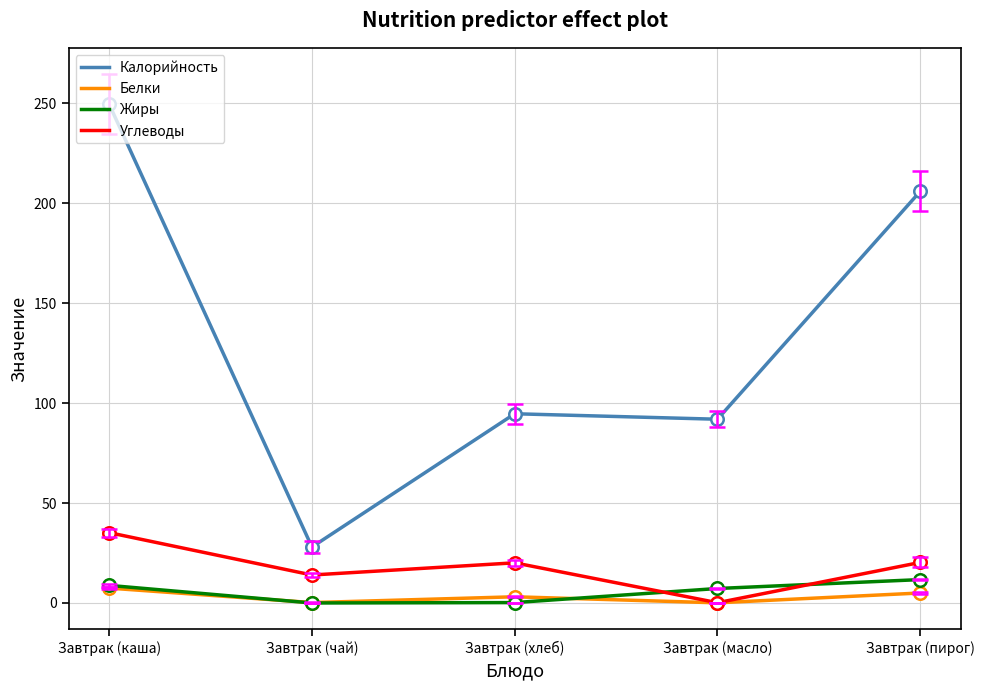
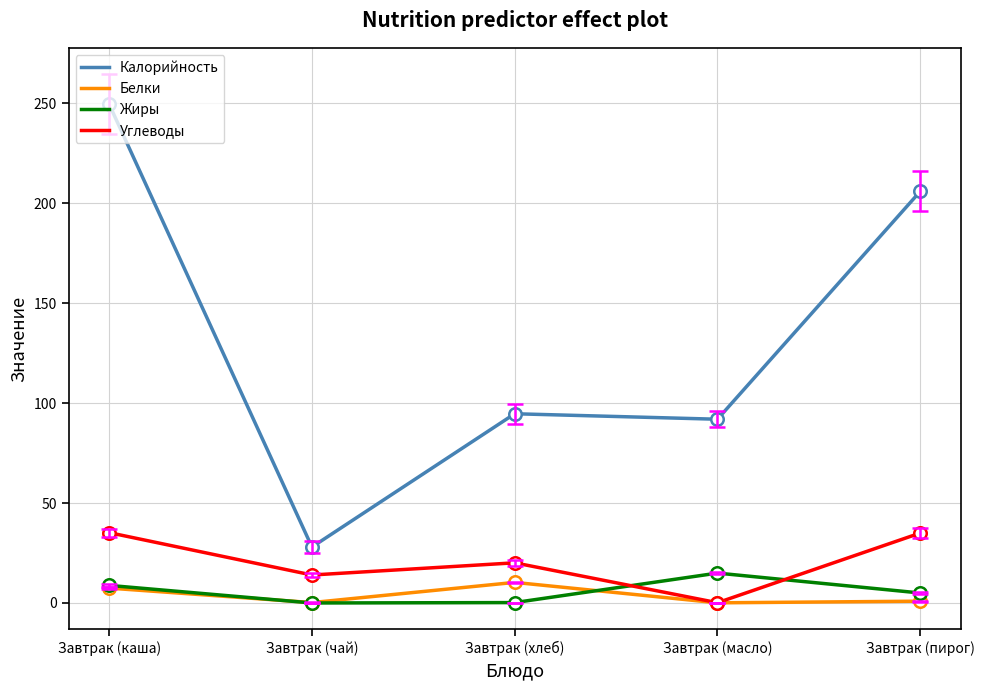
  {
    "Белки": {
-     "Завтрак (хлеб)": 3,
-     "Завтрак (пирог)": 5
+     "Завтрак (хлеб)": 10,
+     "Завтрак (пирог)": 1
    },
    "Жиры": {
-     "Завтрак (масло)": 7,
-     "Завтрак (пирог)": 12
+     "Завтрак (масло)": 15,
+     "Завтрак (пирог)": 5
    },
    "Углеводы": {
      "Завтрак (каша)": 35,
      "Завтрак (хлеб)": 20,
-     "Завтрак (пирог)": 20
+     "Завтрак (пирог)": 35
    }
  }
